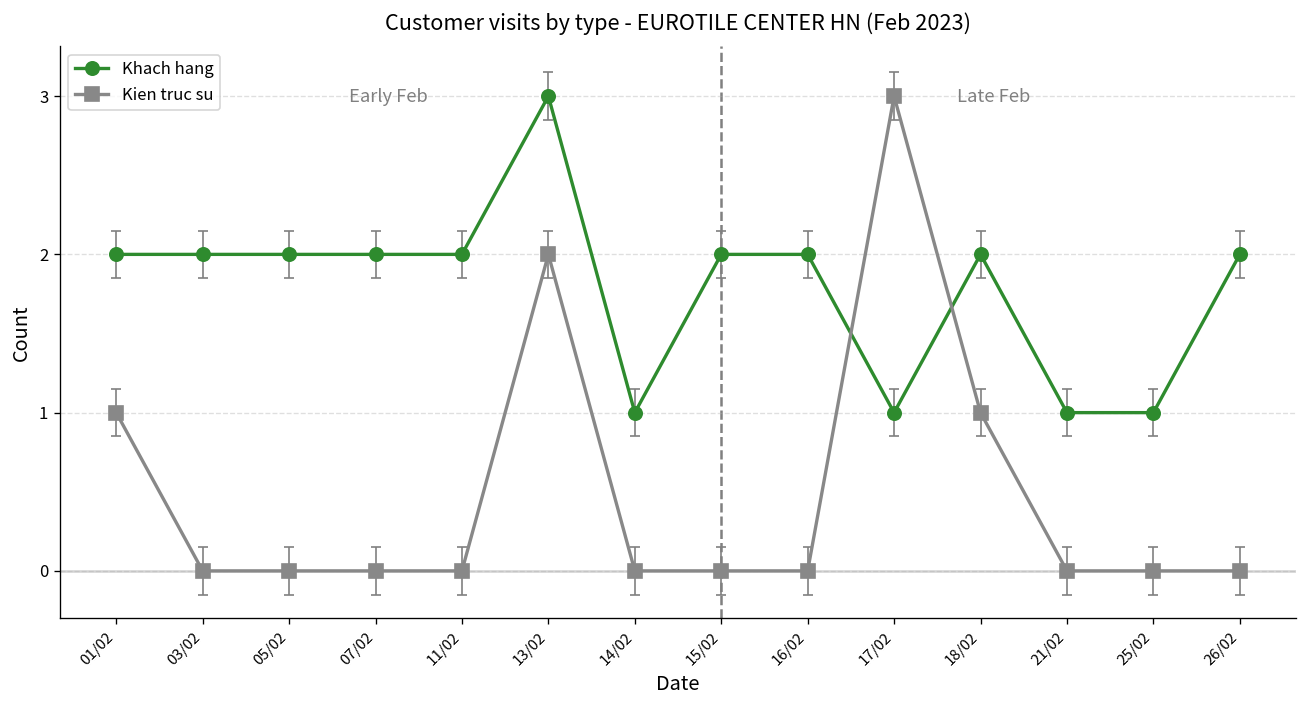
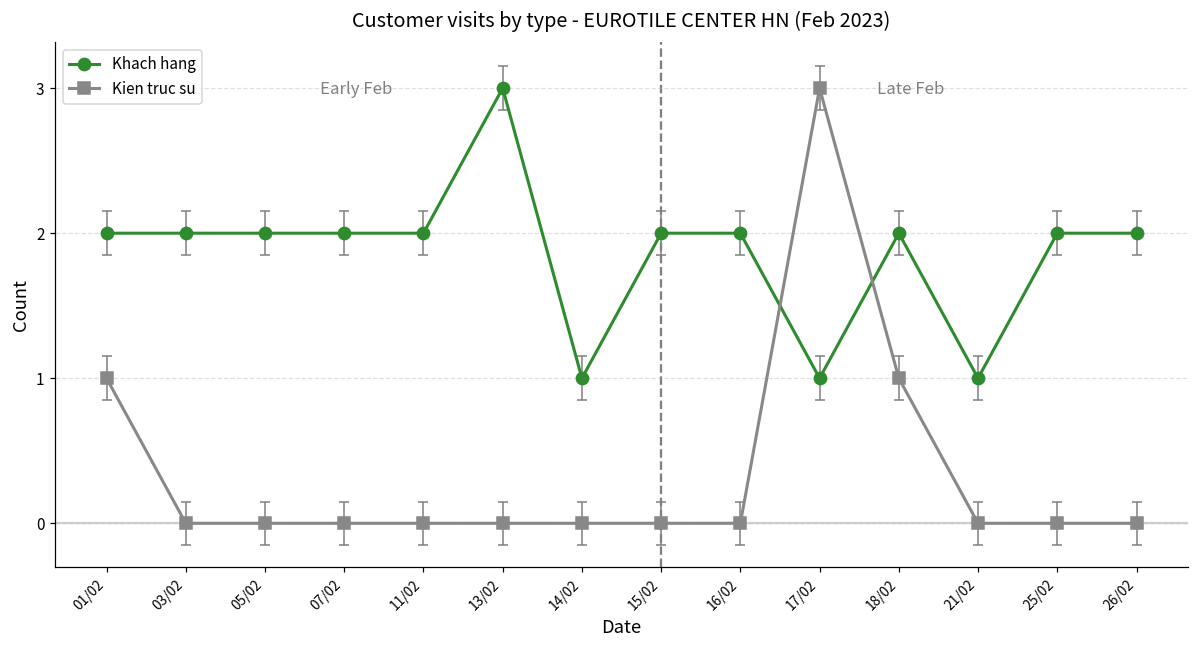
  {
    "Khach hang": {
      "01/02": 2,
      "03/02": 2,
      "05/02": 2,
      "07/02": 2,
      "11/02": 2,
      "13/02": 3,
      "14/02": 1,
      "15/02": 2,
      "16/02": 2,
      "17/02": 1,
      "18/02": 2,
      "21/02": 1,
-     "25/02": 1,
+     "25/02": 2,
      "26/02": 2
    },
    "Kien truc su": {
      "01/02": 1,
      "03/02": 0,
      "05/02": 0,
      "07/02": 0,
      "11/02": 0,
-     "13/02": 2,
+     "13/02": 0,
      "14/02": 0,
      "15/02": 0,
      "16/02": 0,
      "17/02": 3,
      "18/02": 1,
      "21/02": 0,
      "25/02": 0,
      "26/02": 0
    }
  }
